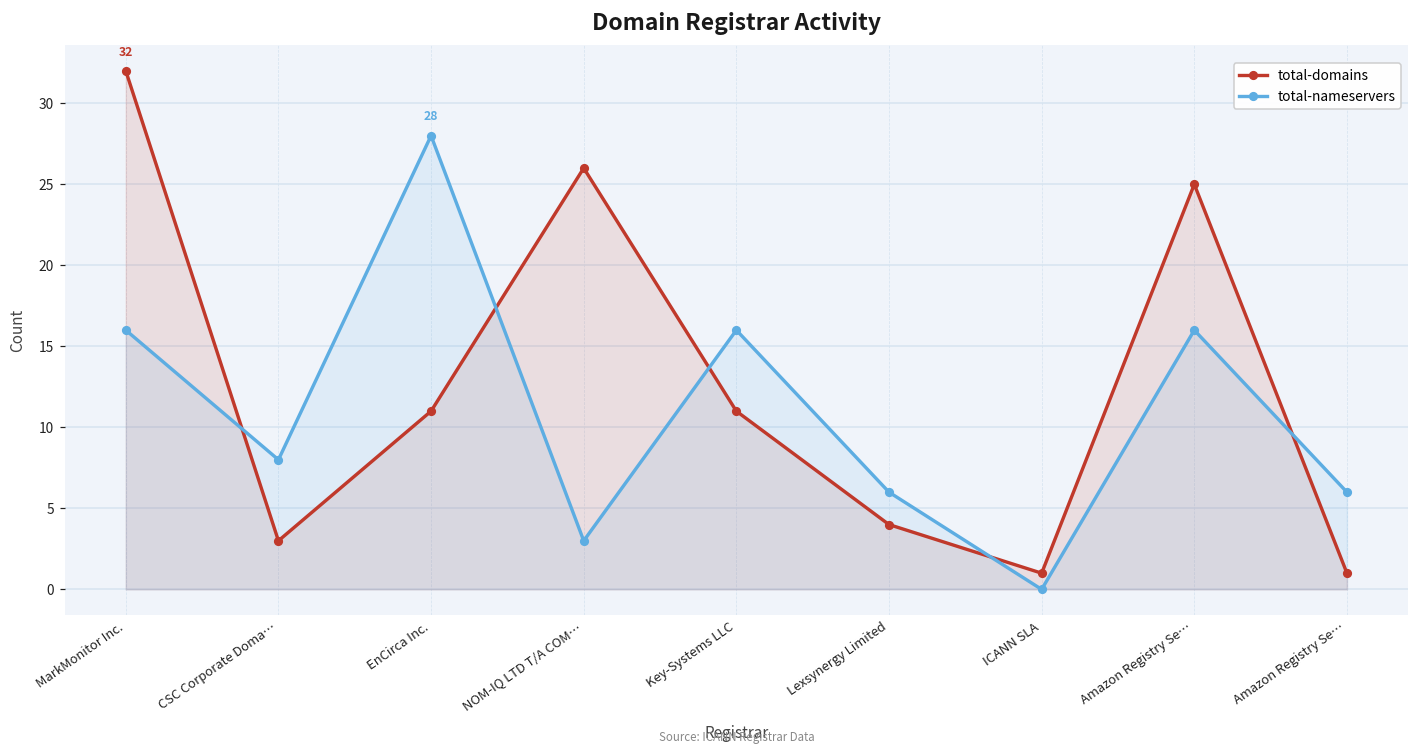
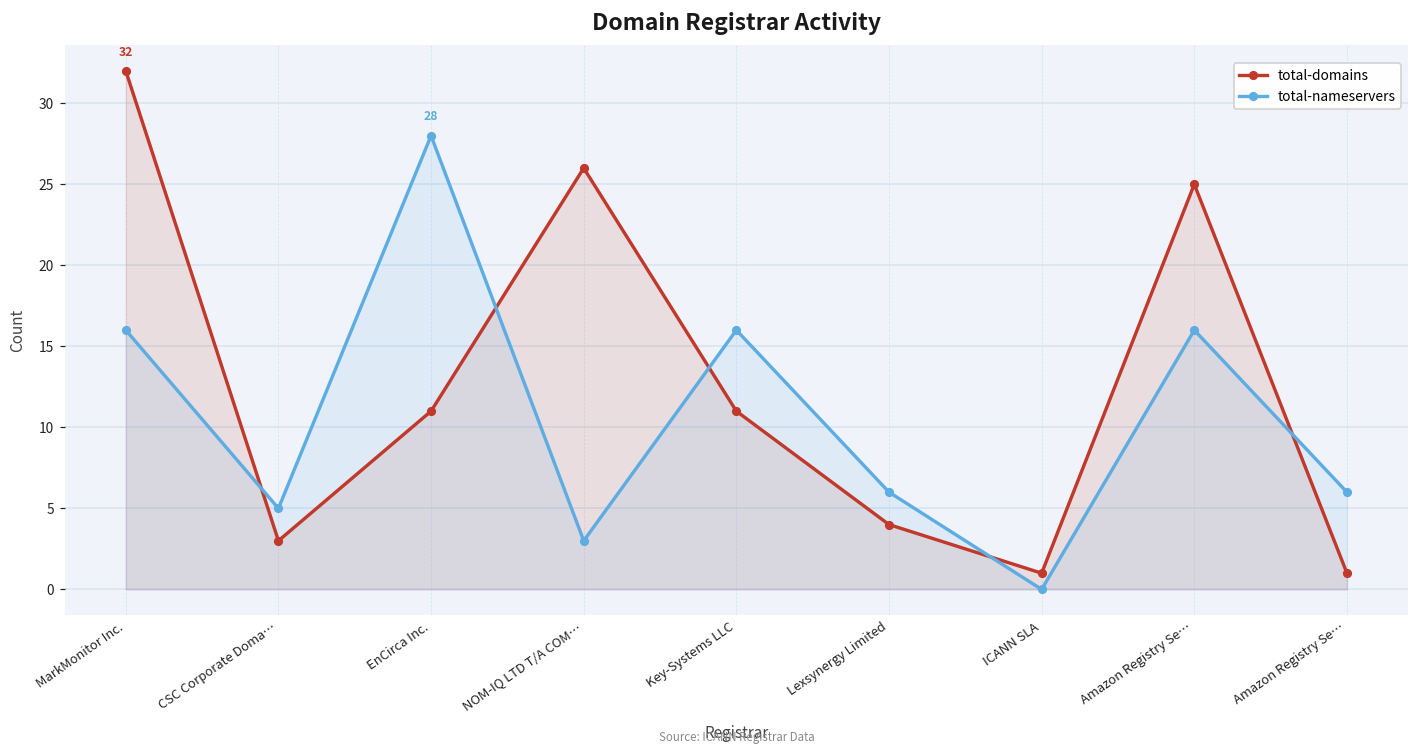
  {
    "total-domains": {
      "MarkMonitor Inc.": 32
    },
    "total-nameservers": {
      "MarkMonitor Inc.": 16,
-     "CSC Corporate Doma…": 8,
+     "CSC Corporate Doma…": 5,
      "NOM-IQ LTD T/A COM…": 3,
      "Key-Systems LLC": 16,
      "Lexsynergy Limited": 6,
      "ICANN SLA": 0
    }
  }
